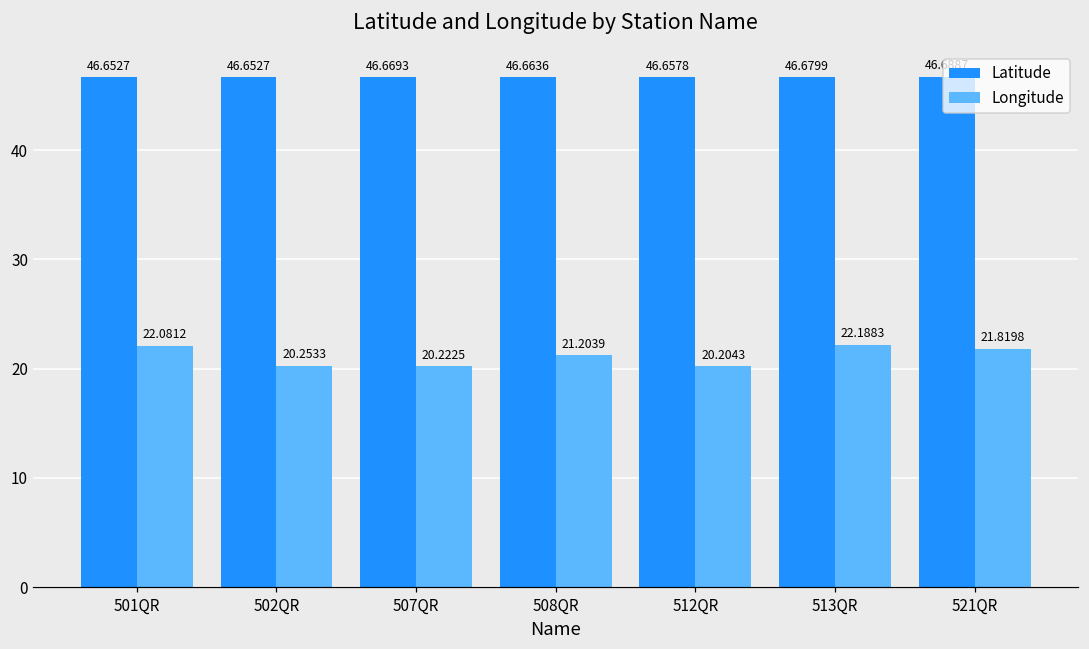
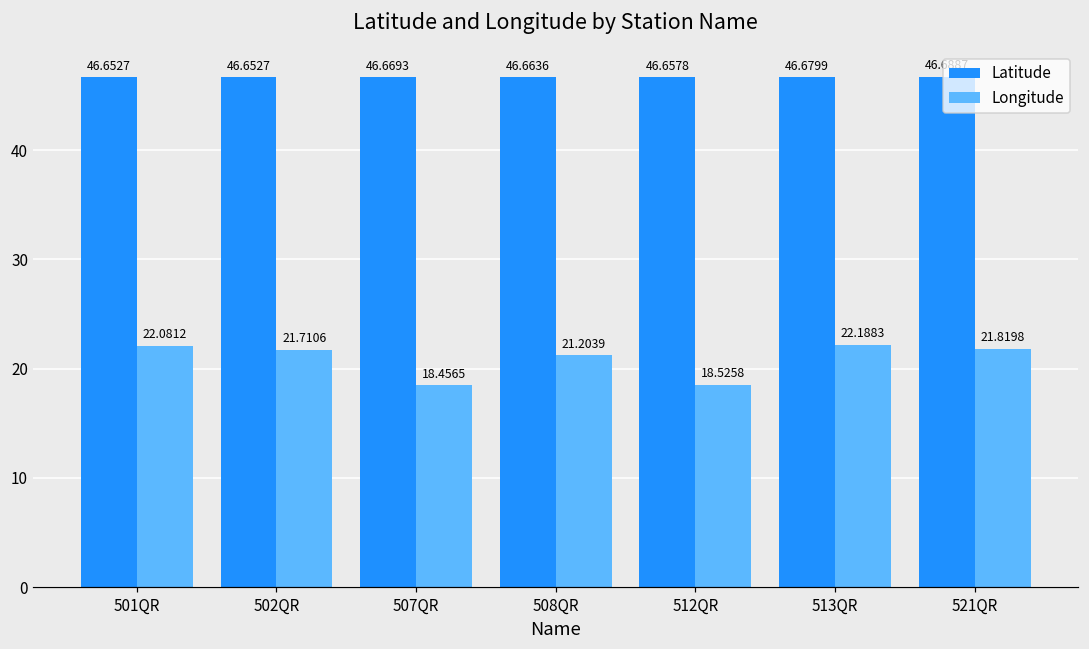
  {
    "Latitude": {
      "501QR": 46.6527,
      "502QR": 46.6527,
      "507QR": 46.6693,
      "508QR": 46.6636,
      "512QR": 46.6578,
      "513QR": 46.6799
    },
    "Longitude": {
      "501QR": 22.0812,
-     "502QR": 20.2533,
-     "507QR": 20.2225,
+     "502QR": 21.7106,
+     "507QR": 18.4565,
      "508QR": 21.2039,
-     "512QR": 20.2043,
+     "512QR": 18.5258,
      "513QR": 22.1883,
      "521QR": 21.8198
    }
  }
